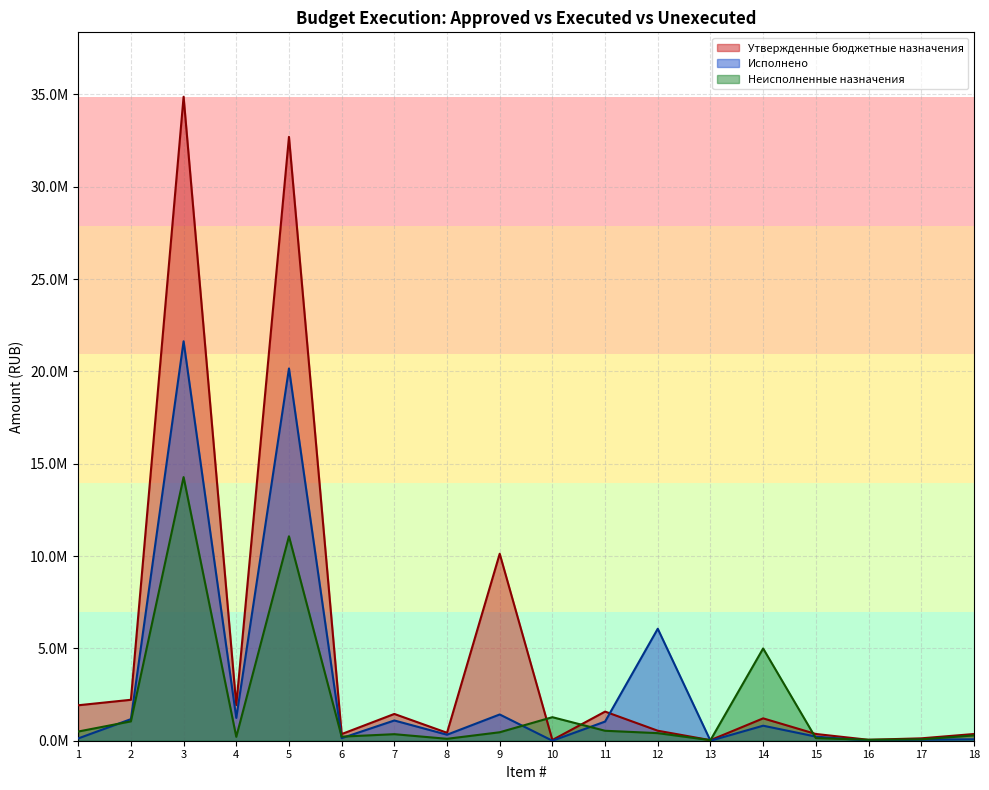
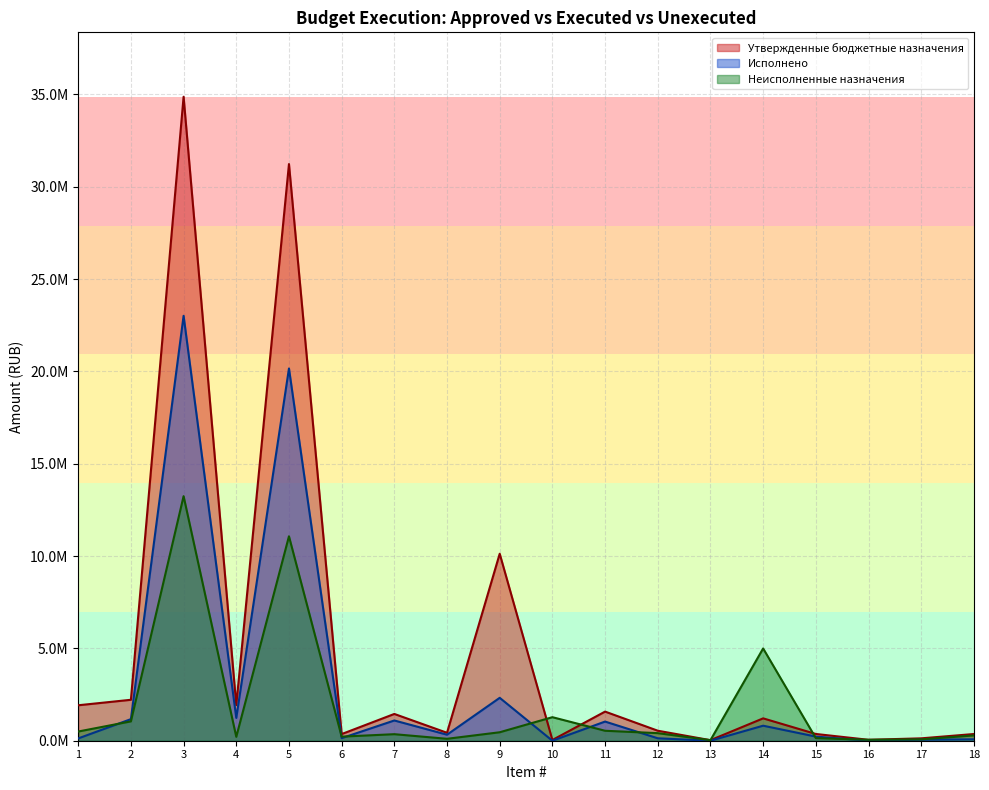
  {
    "Утвержденные бюджетные назначения": {
      "1": 1900000,
      "2": 2200000,
      "3": 34900000,
      "4": 1900000,
-     "5": 32700000,
+     "5": 31200000,
      "7": 1500000,
      "9": 10100000,
      "11": 1600000,
      "14": 1200000,
      "15": 400000
    },
    "Исполнено": {
      "1": 100000,
-     "3": 21600000,
+     "3": 23000000,
      "4": 1200000,
      "5": 20200000,
      "7": 1100000,
-     "9": 1400000,
+     "9": 2300000,
      "11": 1000000,
-     "12": 6100000,
+     "12": 100000,
      "14": 800000,
      "18": 100000
    },
    "Неисполненные назначения": {
      "1": 500000,
-     "3": 14300000,
+     "3": 13200000,
      "4": 200000,
      "5": 11100000,
      "7": 400000,
      "8": 100000,
      "9": 500000,
      "10": 1300000,
      "11": 500000,
      "14": 5000000
    }
  }
